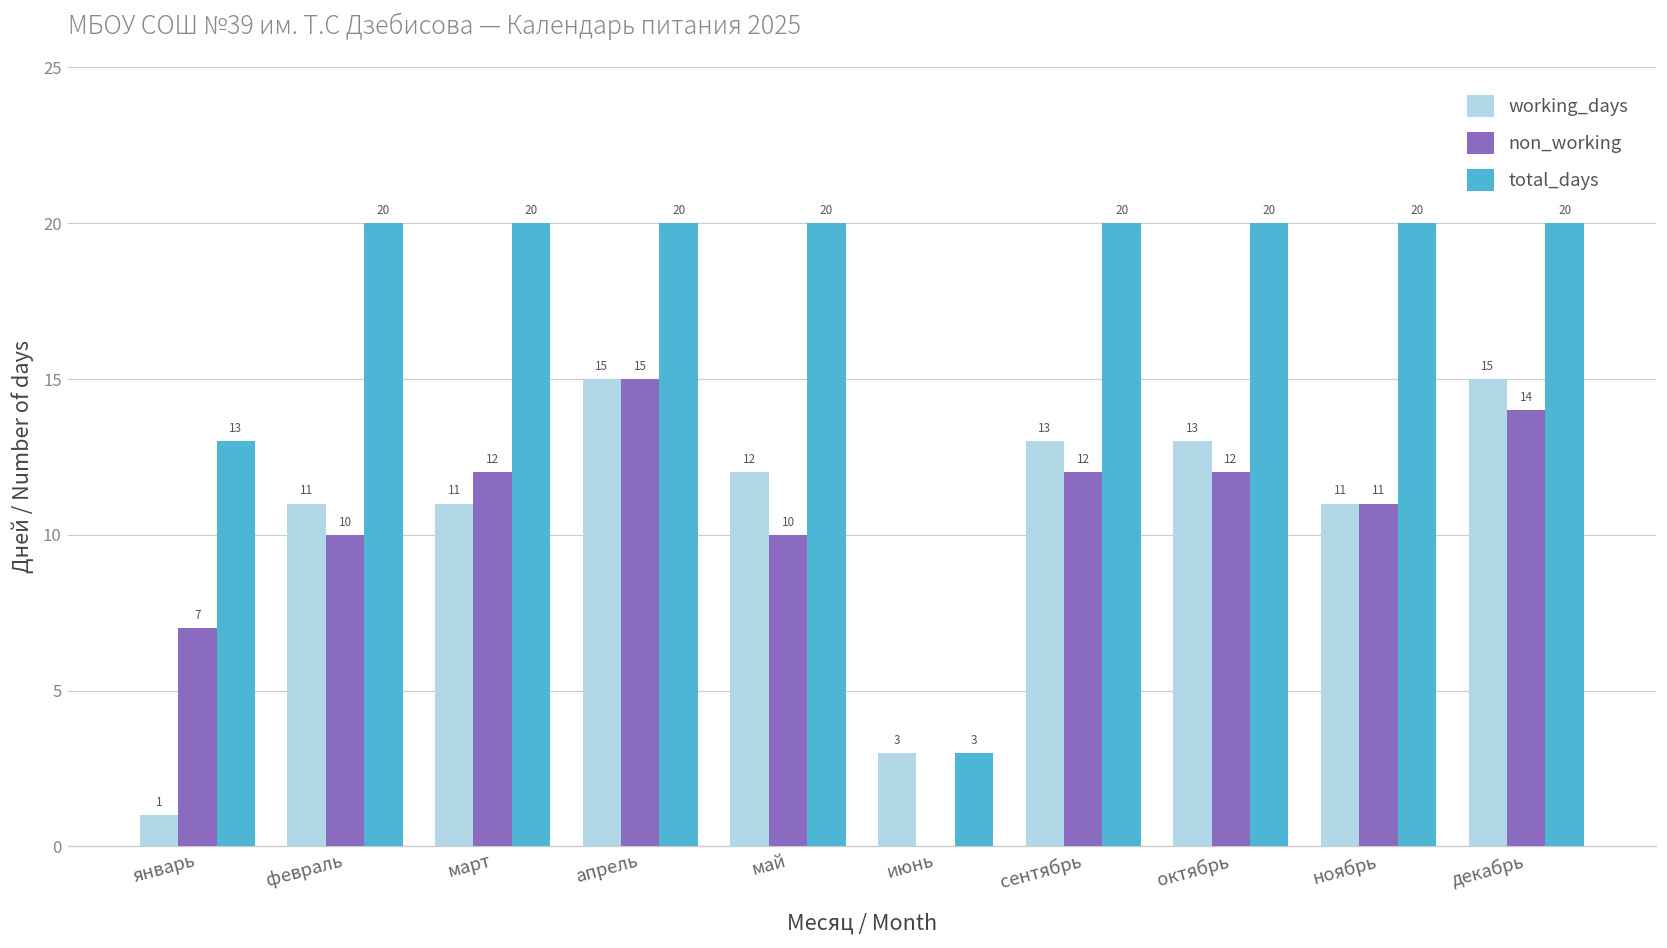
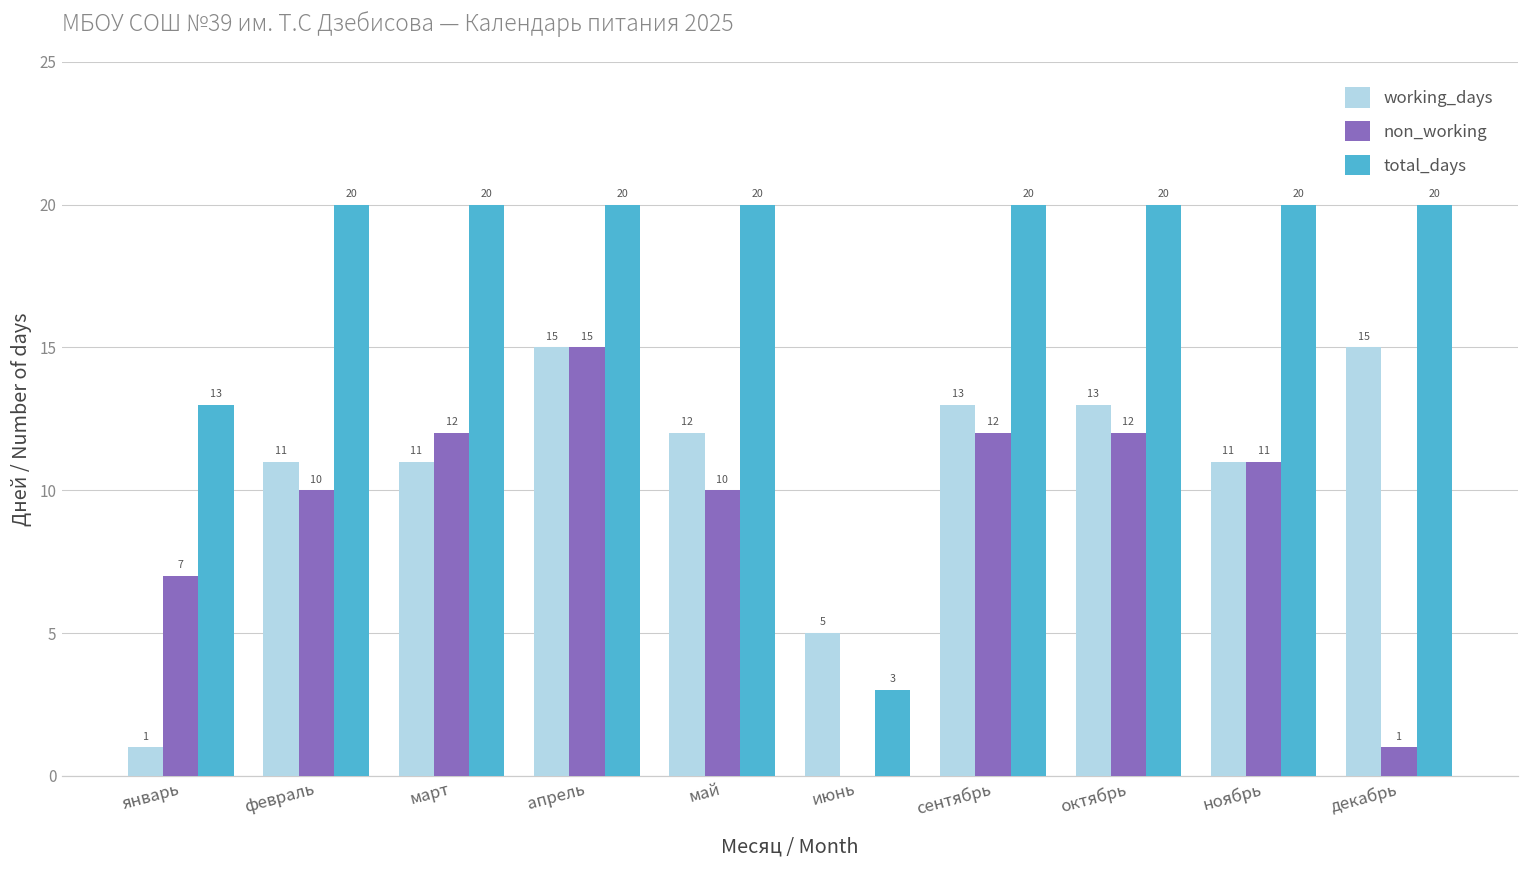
  {
    "working_days": {
      "январь": 1,
      "февраль": 11,
      "март": 11,
      "апрель": 15,
      "май": 12,
-     "июнь": 3,
+     "июнь": 5,
      "сентябрь": 13,
      "октябрь": 13,
      "ноябрь": 11,
      "декабрь": 15
    },
    "non_working": {
      "январь": 7,
      "февраль": 10,
      "март": 12,
      "апрель": 15,
      "май": 10,
      "сентябрь": 12,
      "октябрь": 12,
      "ноябрь": 11,
-     "декабрь": 14
+     "декабрь": 1
    },
    "total_days": {
      "январь": 13,
      "февраль": 20,
      "март": 20,
      "апрель": 20,
      "май": 20,
      "июнь": 3,
      "сентябрь": 20,
      "октябрь": 20,
      "ноябрь": 20,
      "декабрь": 20
    }
  }
